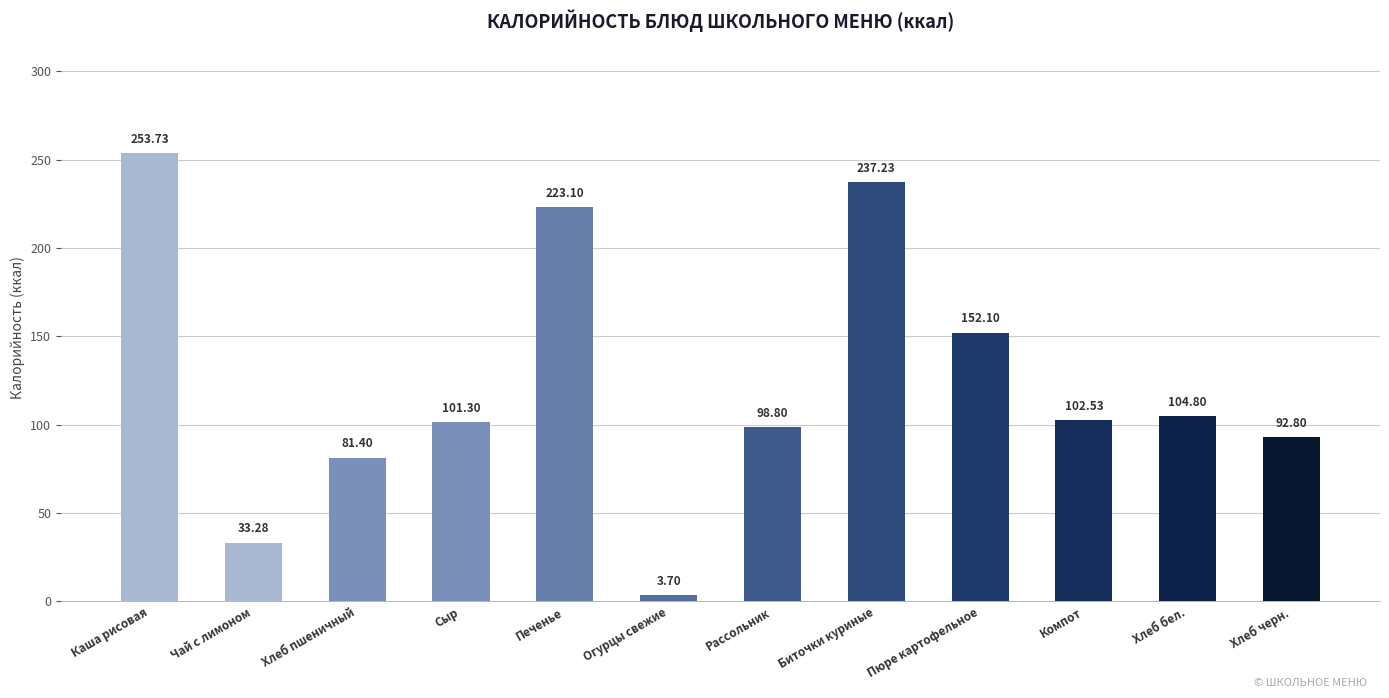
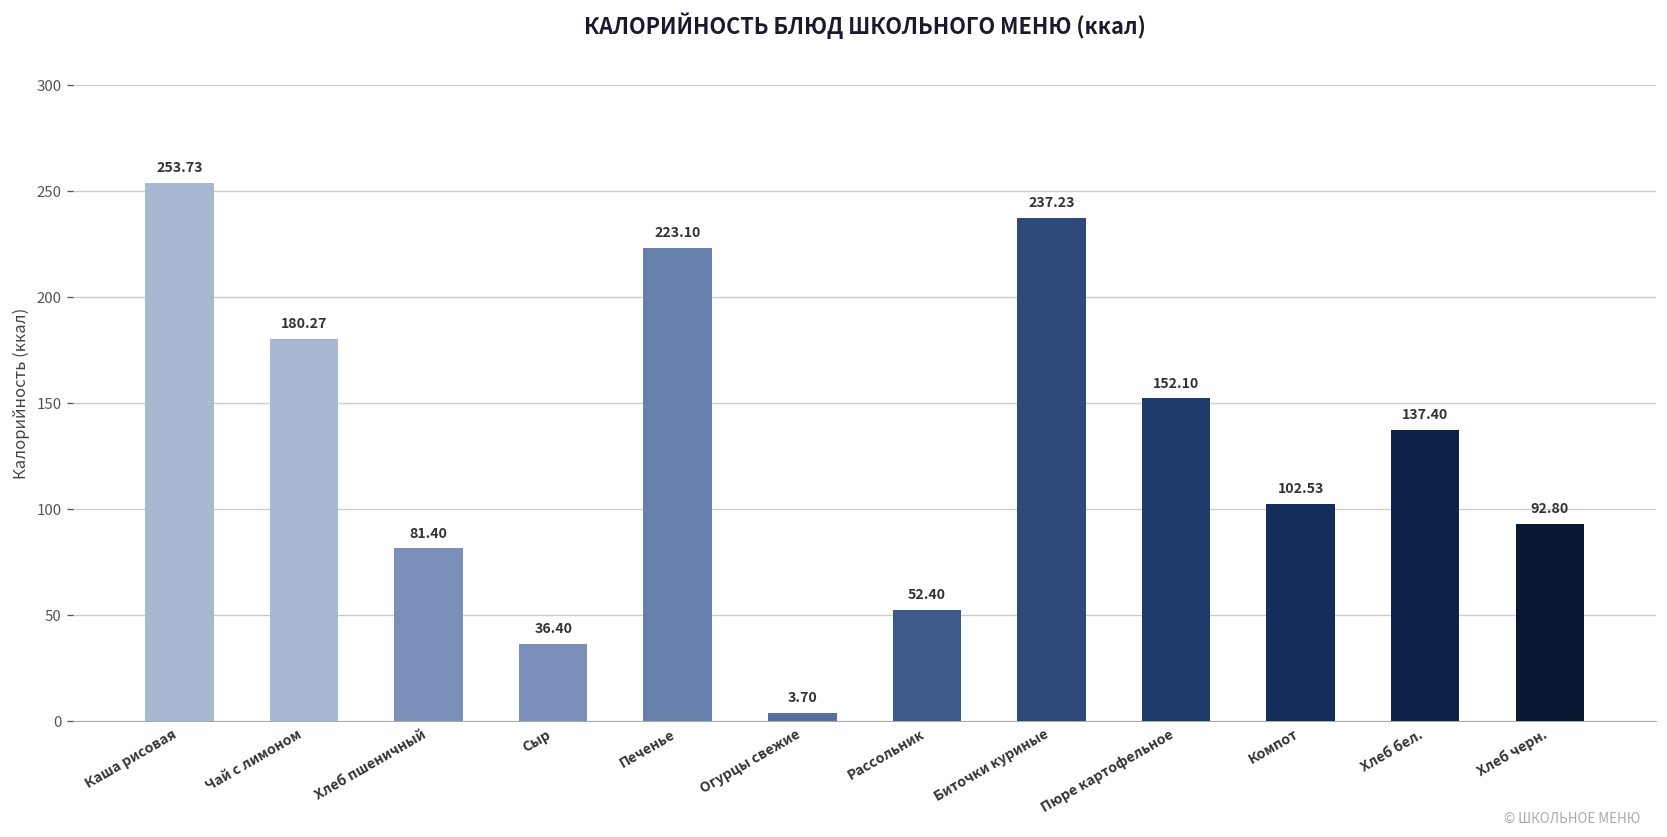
  {
    "Каша рисовая": 253.73,
-   "Чай с лимоном": 33.28,
+   "Чай с лимоном": 180.27,
    "Хлеб пшеничный": 81.40,
-   "Сыр": 101.30,
+   "Сыр": 36.40,
    "Печенье": 223.10,
    "Огурцы свежие": 3.70,
-   "Рассольник": 98.80,
+   "Рассольник": 52.40,
    "Биточки куриные": 237.23,
    "Пюре картофельное": 152.10,
    "Компот": 102.53,
-   "Хлеб бел.": 104.80,
+   "Хлеб бел.": 137.40,
    "Хлеб черн.": 92.80
  }
